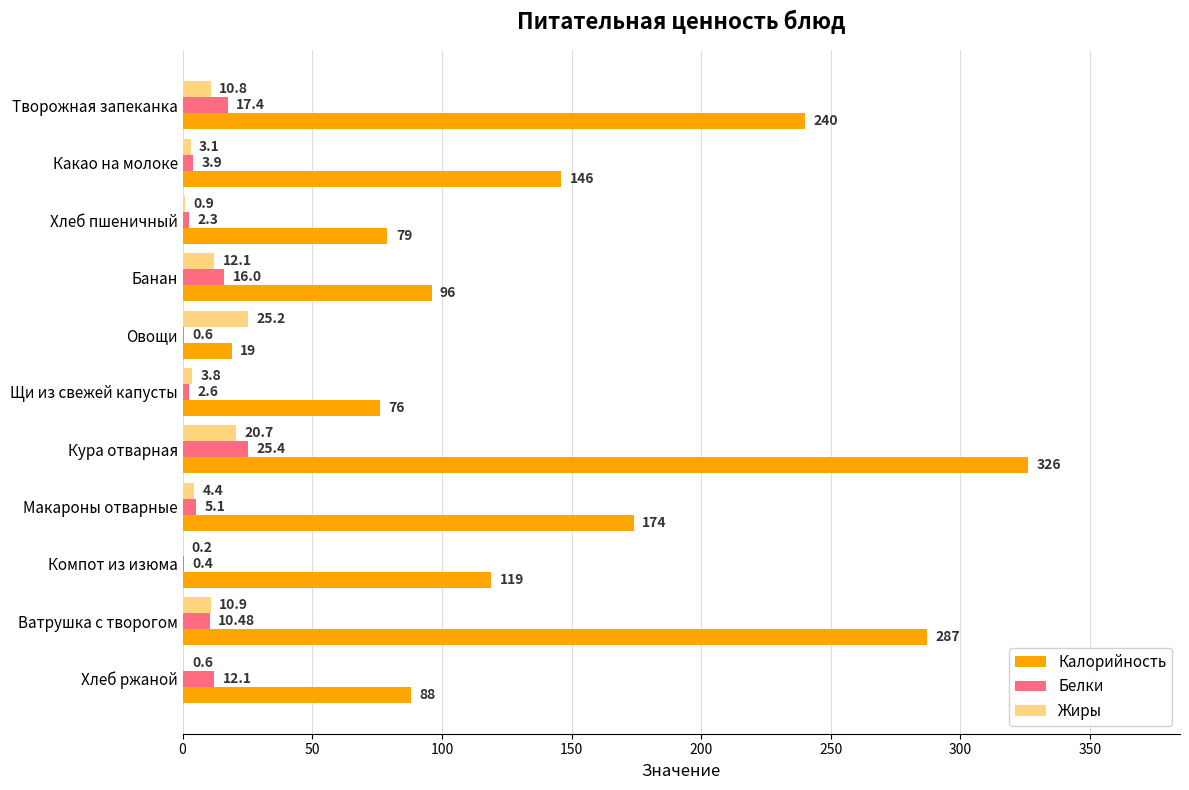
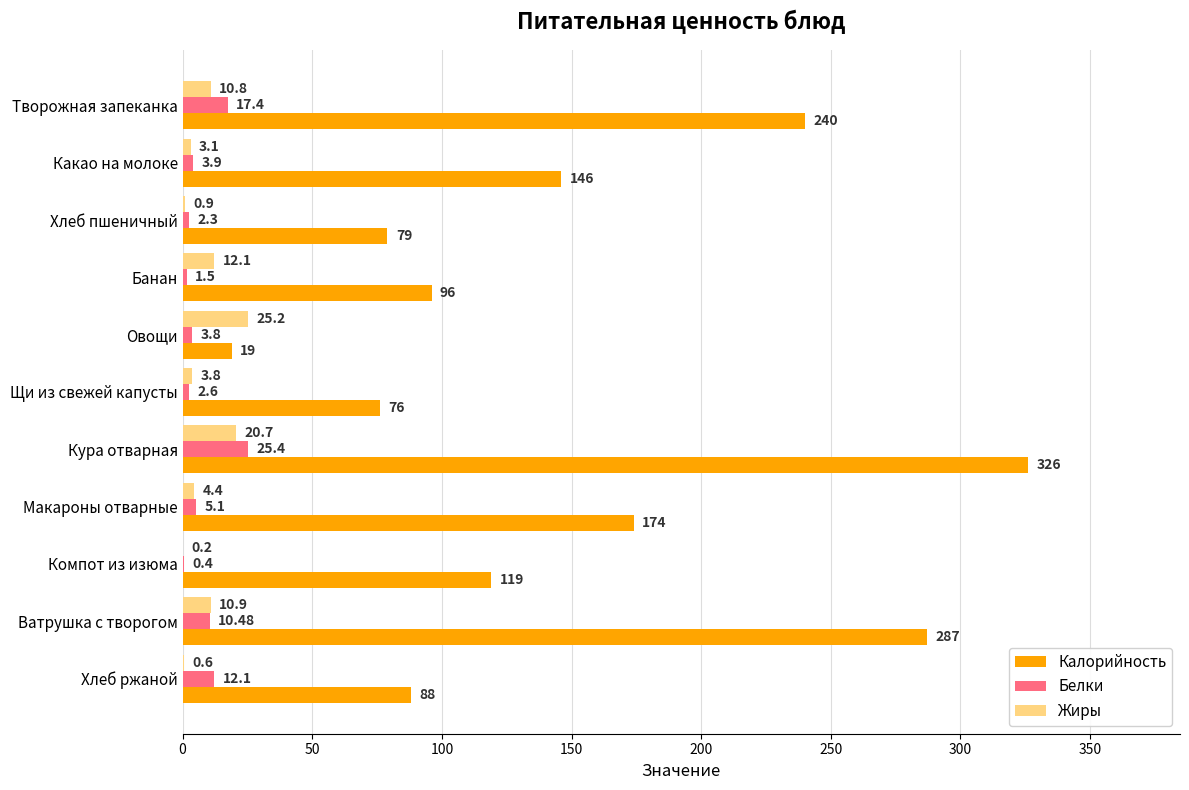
  {
    "Калорийность": {
      "Творожная запеканка": 240,
      "Какао на молоке": 146,
      "Хлеб пшеничный": 79,
      "Банан": 96,
      "Овощи": 19,
      "Щи из свежей капусты": 76,
      "Кура отварная": 326,
      "Макароны отварные": 174,
      "Компот из изюма": 119,
      "Ватрушка с творогом": 287,
      "Хлеб ржаной": 88
    },
    "Белки": {
      "Творожная запеканка": 17.4,
      "Какао на молоке": 3.9,
      "Хлеб пшеничный": 2.3,
-     "Банан": 16.0,
-     "Овощи": 0.6,
+     "Банан": 1.5,
+     "Овощи": 3.8,
      "Щи из свежей капусты": 2.6,
      "Кура отварная": 25.4,
      "Макароны отварные": 5.1,
      "Компот из изюма": 0.4,
      "Ватрушка с творогом": 10.48,
      "Хлеб ржаной": 12.1
    },
    "Жиры": {
      "Творожная запеканка": 10.8,
      "Какао на молоке": 3.1,
      "Хлеб пшеничный": 0.9,
      "Банан": 12.1,
      "Овощи": 25.2,
      "Щи из свежей капусты": 3.8,
      "Кура отварная": 20.7,
      "Макароны отварные": 4.4,
      "Компот из изюма": 0.2,
      "Ватрушка с творогом": 10.9,
      "Хлеб ржаной": 0.6
    }
  }
